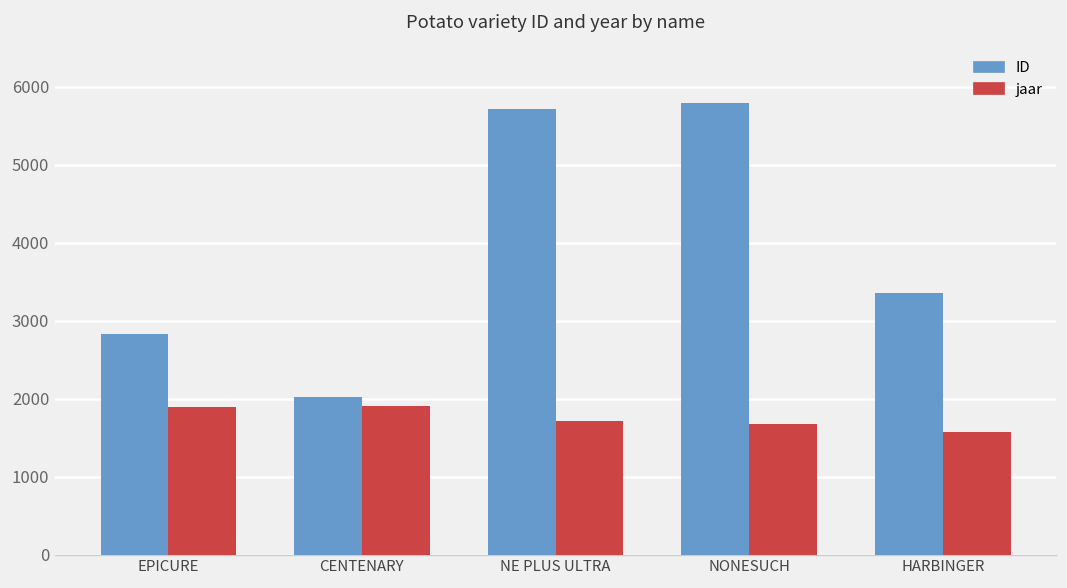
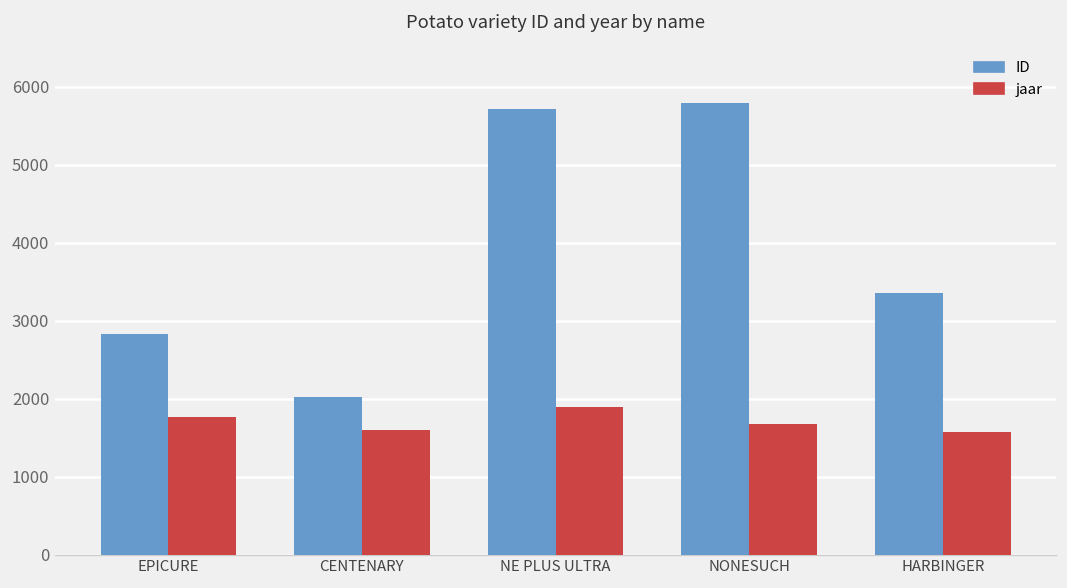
  {
    "ID": {
      "EPICURE": 2800,
      "CENTENARY": 2000,
      "NE PLUS ULTRA": 5700,
      "NONESUCH": 5800,
      "HARBINGER": 3400
    },
    "jaar": {
-     "EPICURE": 1900,
-     "CENTENARY": 1900,
-     "NE PLUS ULTRA": 1700,
+     "EPICURE": 1800,
+     "CENTENARY": 1600,
+     "NE PLUS ULTRA": 1900,
      "NONESUCH": 1700,
      "HARBINGER": 1600
    }
  }
